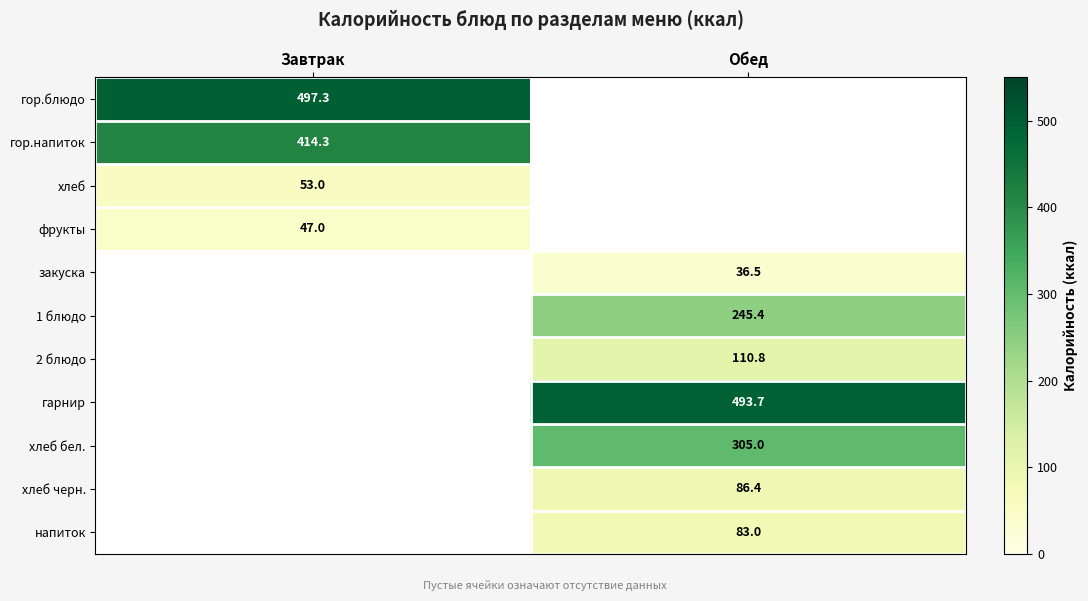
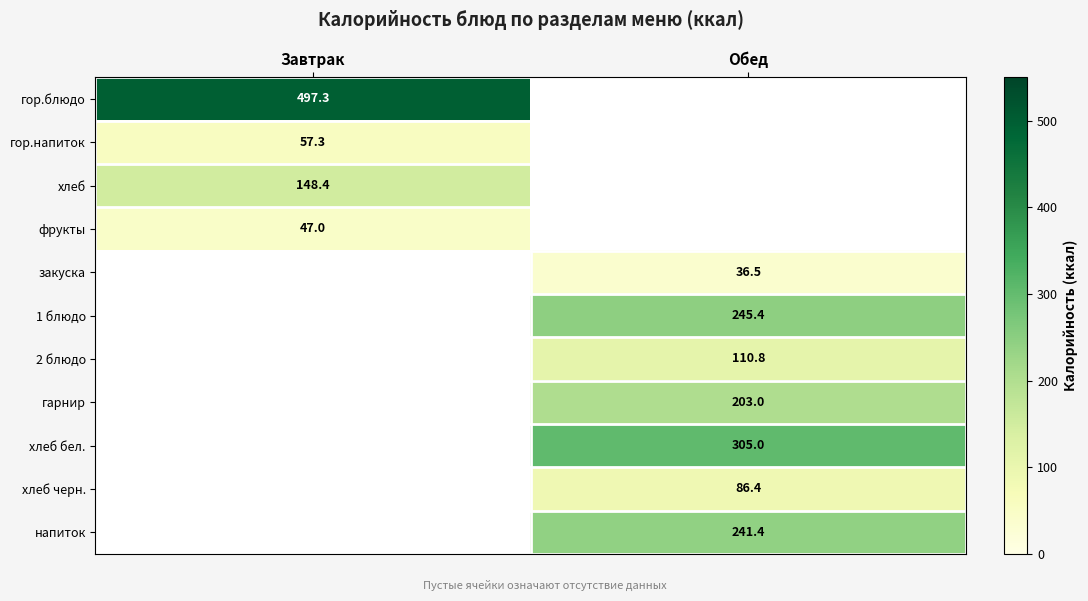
  {
    "гор.блюдо": {
      "Завтрак": 497.3
    },
    "гор.напиток": {
-     "Завтрак": 414.3
+     "Завтрак": 57.3
    },
    "хлеб": {
-     "Завтрак": 53.0
+     "Завтрак": 148.4
    },
    "фрукты": {
      "Завтрак": 47.0
    },
    "закуска": {
      "Обед": 36.5
    },
    "1 блюдо": {
      "Обед": 245.4
    },
    "2 блюдо": {
      "Обед": 110.8
    },
    "гарнир": {
-     "Обед": 493.7
+     "Обед": 203.0
    },
    "хлеб бел.": {
      "Обед": 305.0
    },
    "хлеб черн.": {
      "Обед": 86.4
    },
    "напиток": {
-     "Обед": 83.0
+     "Обед": 241.4
    }
  }
